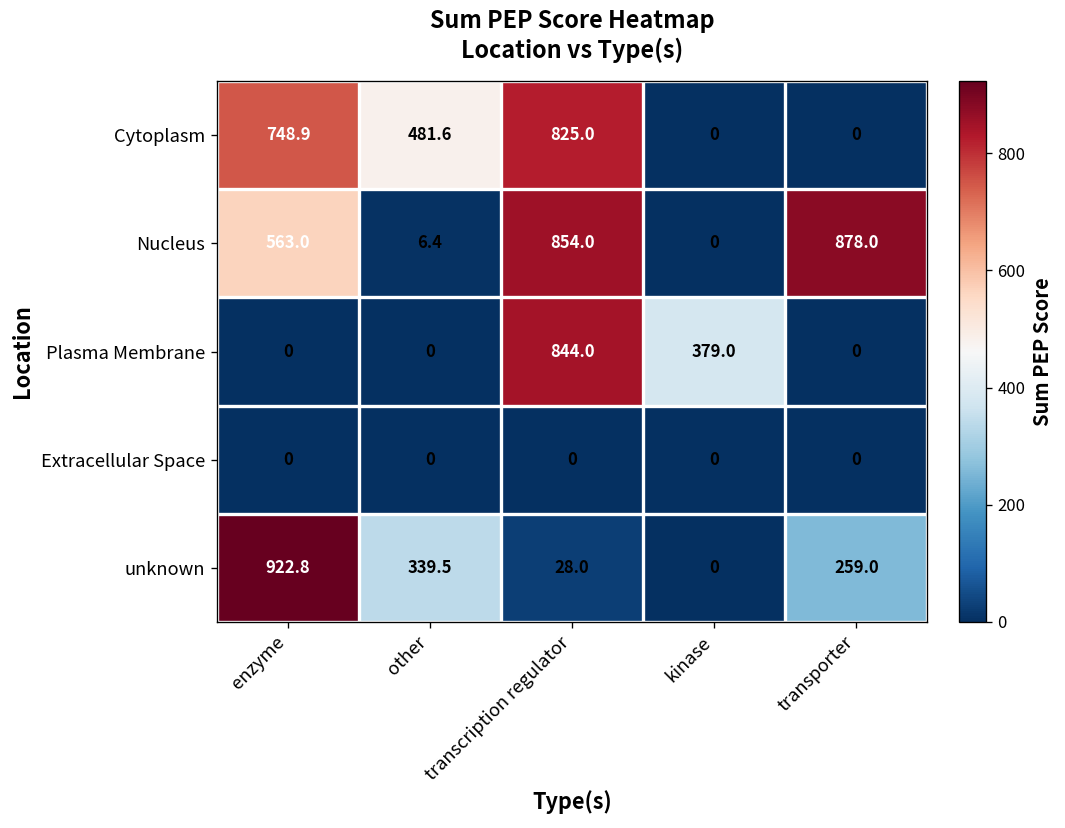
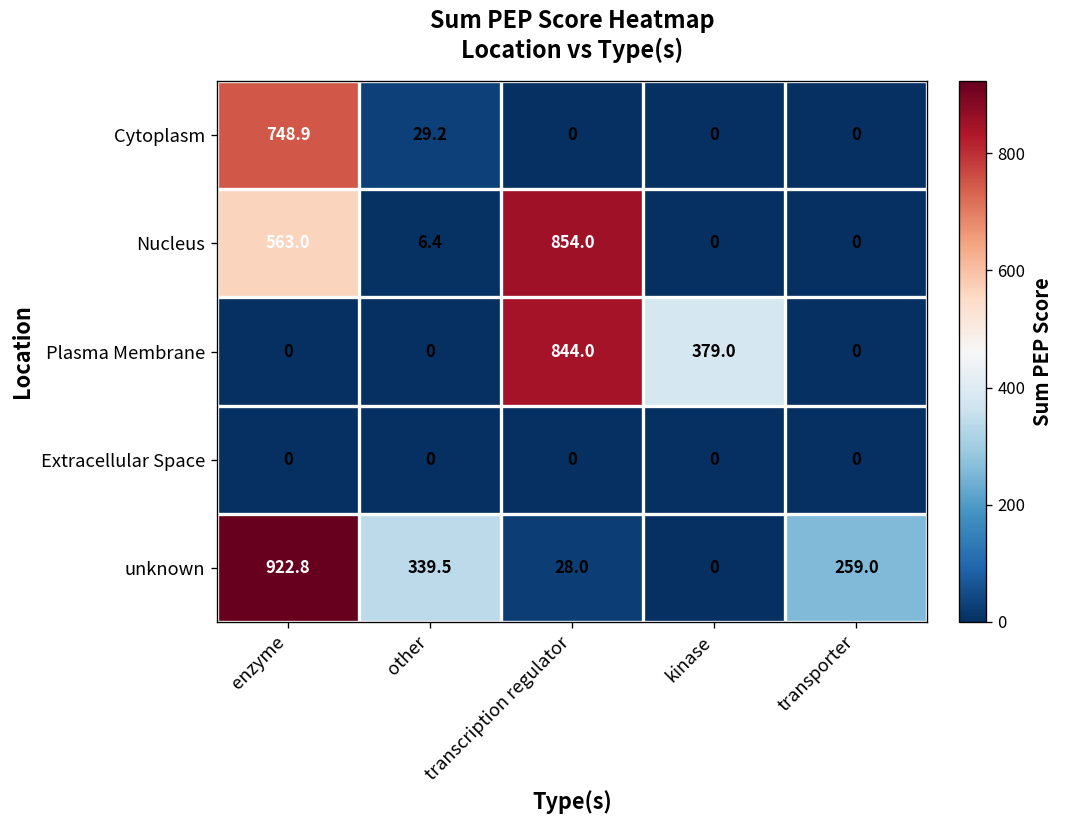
  {
    "Cytoplasm": {
      "enzyme": 748.9,
-     "other": 481.6,
-     "transcription regulator": 825.0,
+     "other": 29.2,
+     "transcription regulator": 0,
      "kinase": 0,
      "transporter": 0
    },
    "Nucleus": {
      "enzyme": 563.0,
      "other": 6.4,
      "transcription regulator": 854.0,
      "kinase": 0,
-     "transporter": 878.0
+     "transporter": 0
    },
    "Plasma Membrane": {
      "enzyme": 0,
      "other": 0,
      "transcription regulator": 844.0,
      "kinase": 379.0,
      "transporter": 0
    },
    "Extracellular Space": {
      "enzyme": 0,
      "other": 0,
      "transcription regulator": 0,
      "kinase": 0,
      "transporter": 0
    },
    "unknown": {
      "enzyme": 922.8,
      "other": 339.5,
      "transcription regulator": 28.0,
      "kinase": 0,
      "transporter": 259.0
    }
  }
